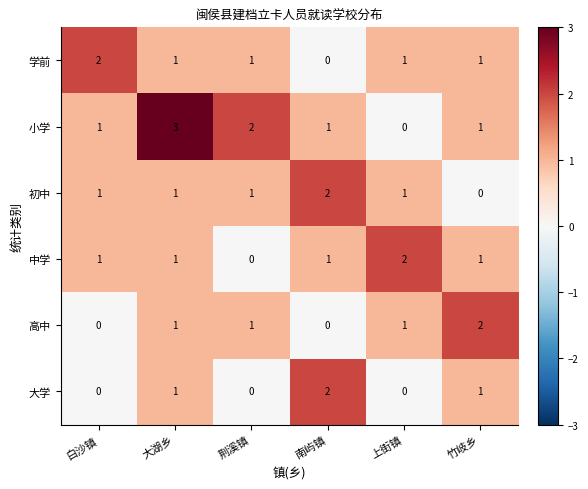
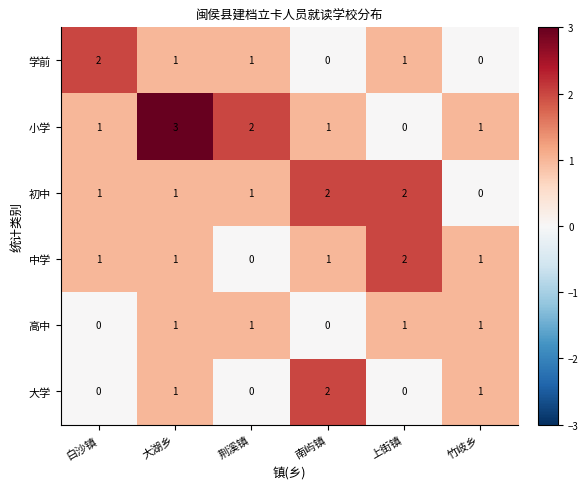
  {
    "学前": {
      "白沙镇": 2,
      "大湖乡": 1,
      "荆溪镇": 1,
      "南屿镇": 0,
      "上街镇": 1,
-     "竹岐乡": 1
+     "竹岐乡": 0
    },
    "小学": {
      "白沙镇": 1,
      "大湖乡": 3,
      "荆溪镇": 2,
      "南屿镇": 1,
      "上街镇": 0,
      "竹岐乡": 1
    },
    "初中": {
      "白沙镇": 1,
      "大湖乡": 1,
      "荆溪镇": 1,
      "南屿镇": 2,
-     "上街镇": 1,
+     "上街镇": 2,
      "竹岐乡": 0
    },
    "中学": {
      "白沙镇": 1,
      "大湖乡": 1,
      "荆溪镇": 0,
      "南屿镇": 1,
      "上街镇": 2,
      "竹岐乡": 1
    },
    "高中": {
      "白沙镇": 0,
      "大湖乡": 1,
      "荆溪镇": 1,
      "南屿镇": 0,
      "上街镇": 1,
-     "竹岐乡": 2
+     "竹岐乡": 1
    },
    "大学": {
      "白沙镇": 0,
      "大湖乡": 1,
      "荆溪镇": 0,
      "南屿镇": 2,
      "上街镇": 0,
      "竹岐乡": 1
    }
  }
